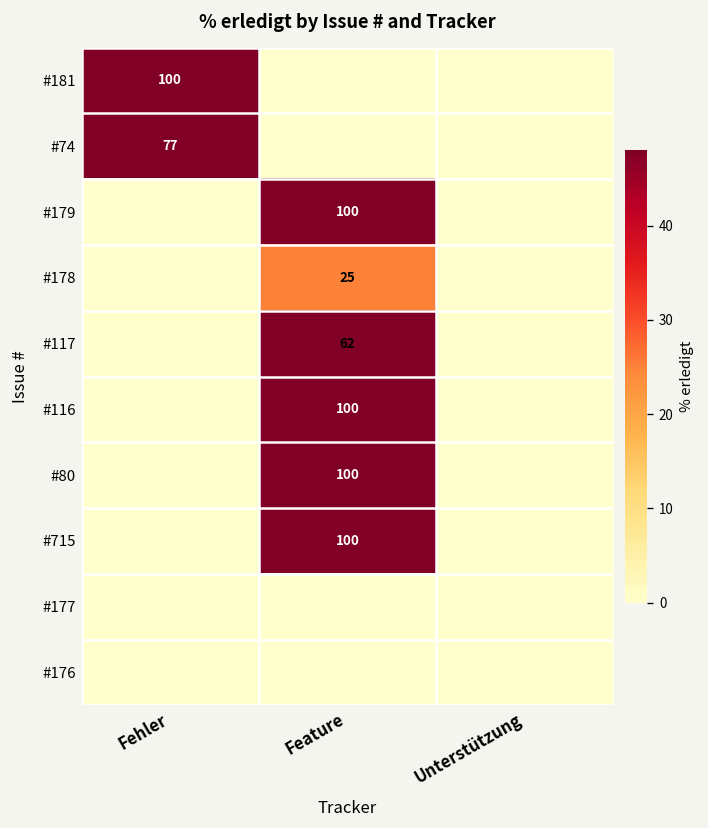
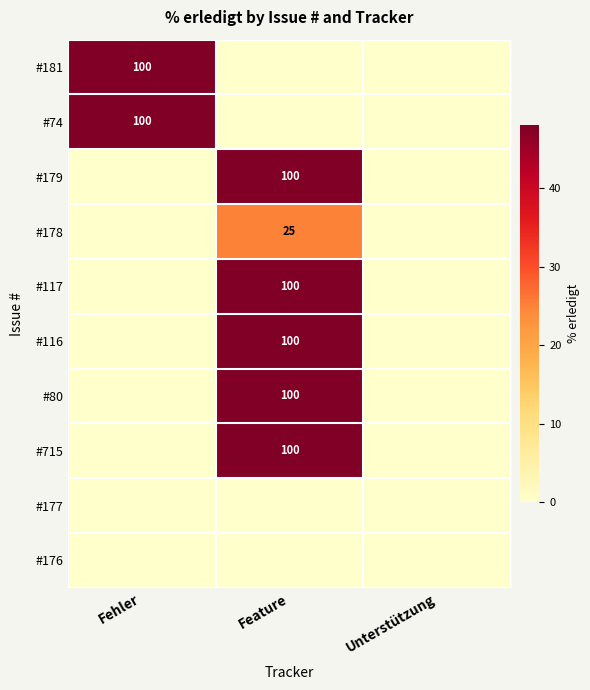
  {
    "#181": {
      "Fehler": 100
    },
    "#74": {
-     "Fehler": 77
+     "Fehler": 100
    },
    "#179": {
      "Feature": 100
    },
    "#178": {
      "Feature": 25
    },
    "#117": {
-     "Feature": 62
+     "Feature": 100
    },
    "#116": {
      "Feature": 100
    },
    "#80": {
      "Feature": 100
    },
    "#715": {
      "Feature": 100
    }
  }
